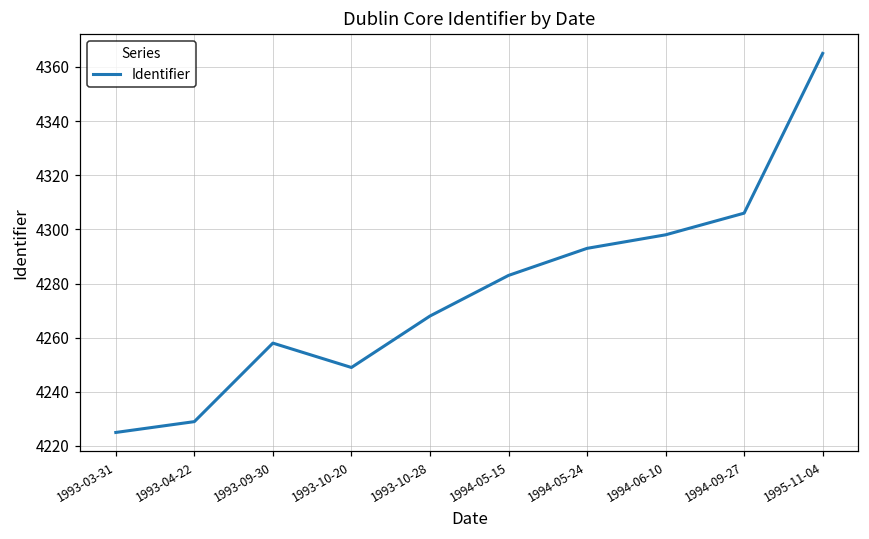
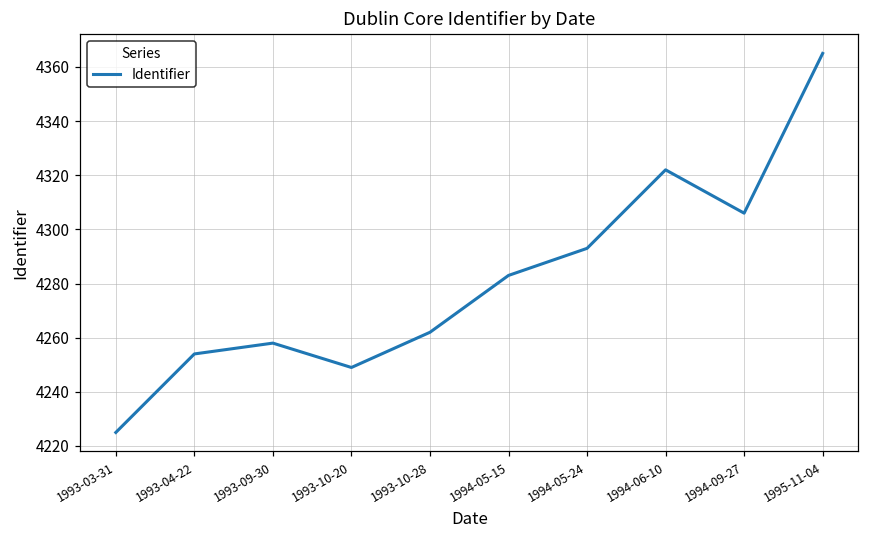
  {
    "1993-03-31": 4225,
-   "1993-04-22": 4229,
+   "1993-04-22": 4254,
    "1993-09-30": 4258,
    "1993-10-20": 4249,
-   "1993-10-28": 4268,
+   "1993-10-28": 4262,
    "1994-05-15": 4283,
    "1994-05-24": 4293,
-   "1994-06-10": 4298,
+   "1994-06-10": 4322,
    "1994-09-27": 4306,
    "1995-11-04": 4365
  }
